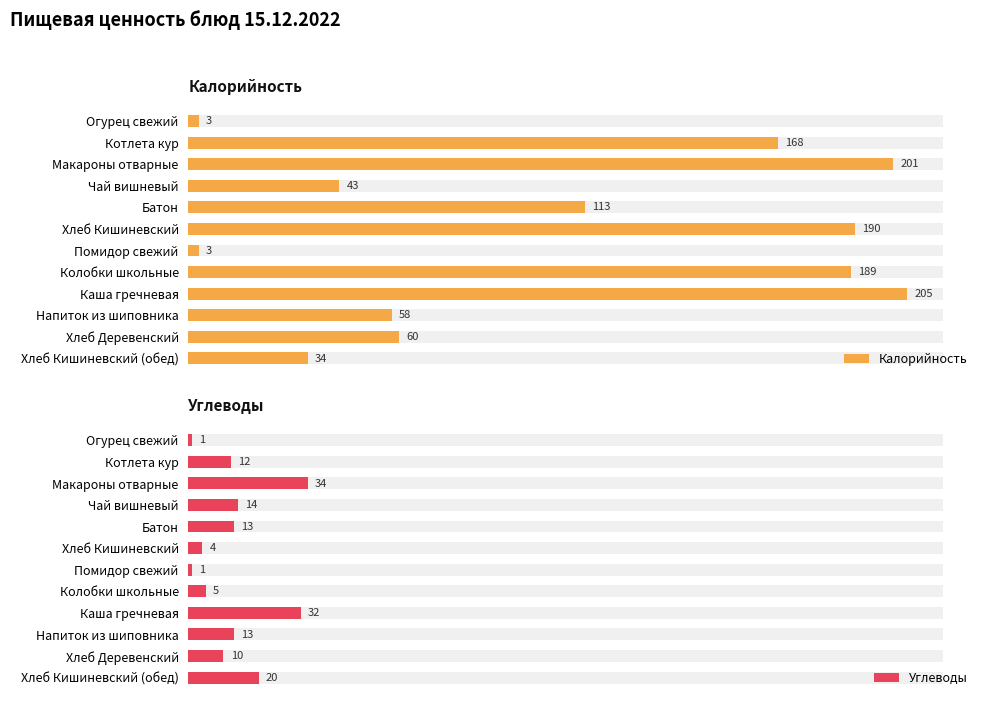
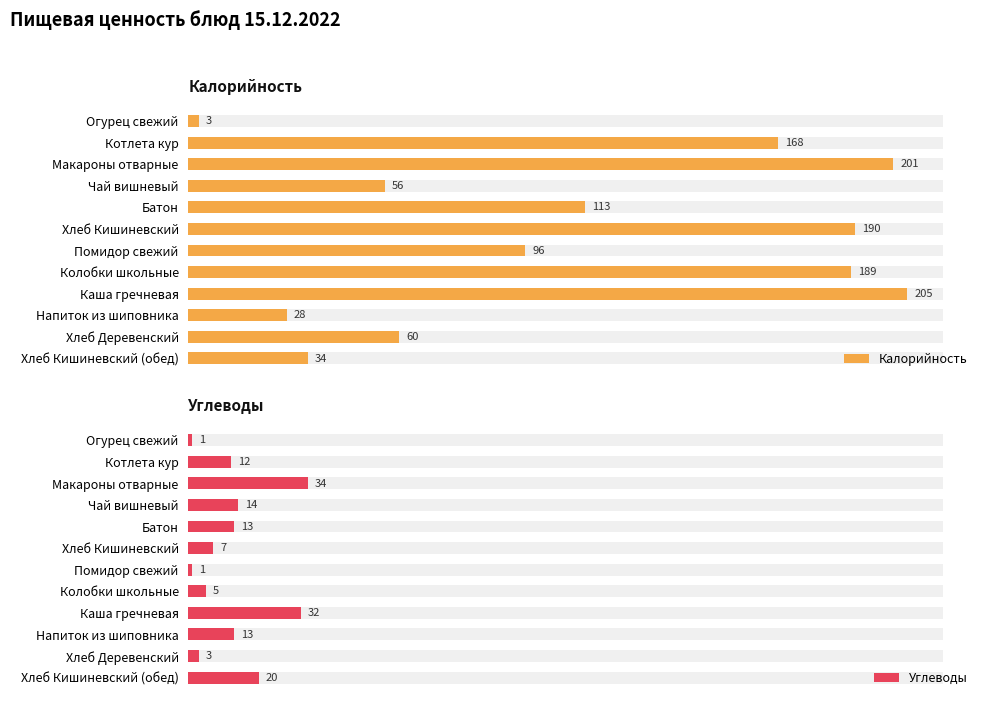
  {
    "Калорийность": {
      "Калорийность": {
-       "Чай вишневый": 43,
-       "Помидор свежий": 3,
-       "Напиток из шиповника": 58
+       "Чай вишневый": 56,
+       "Помидор свежий": 96,
+       "Напиток из шиповника": 28
      }
    },
    "Углеводы": {
      "Углеводы": {
-       "Хлеб Кишиневский": 4,
-       "Хлеб Деревенский": 10
+       "Хлеб Кишиневский": 7,
+       "Хлеб Деревенский": 3
      }
    }
  }
